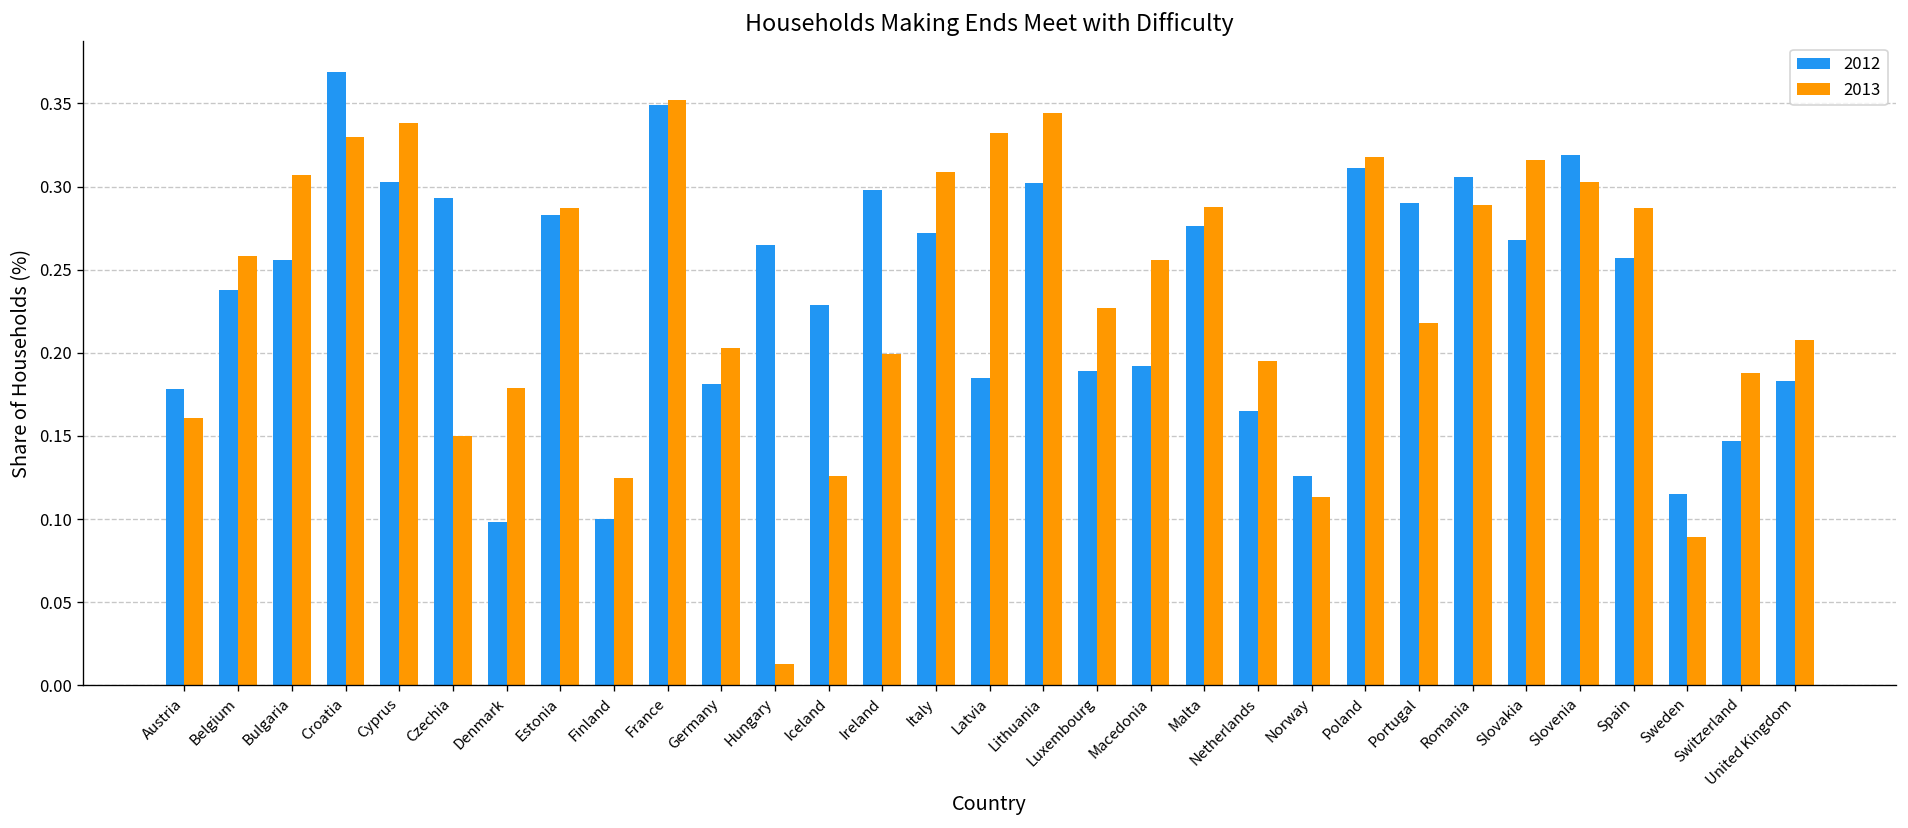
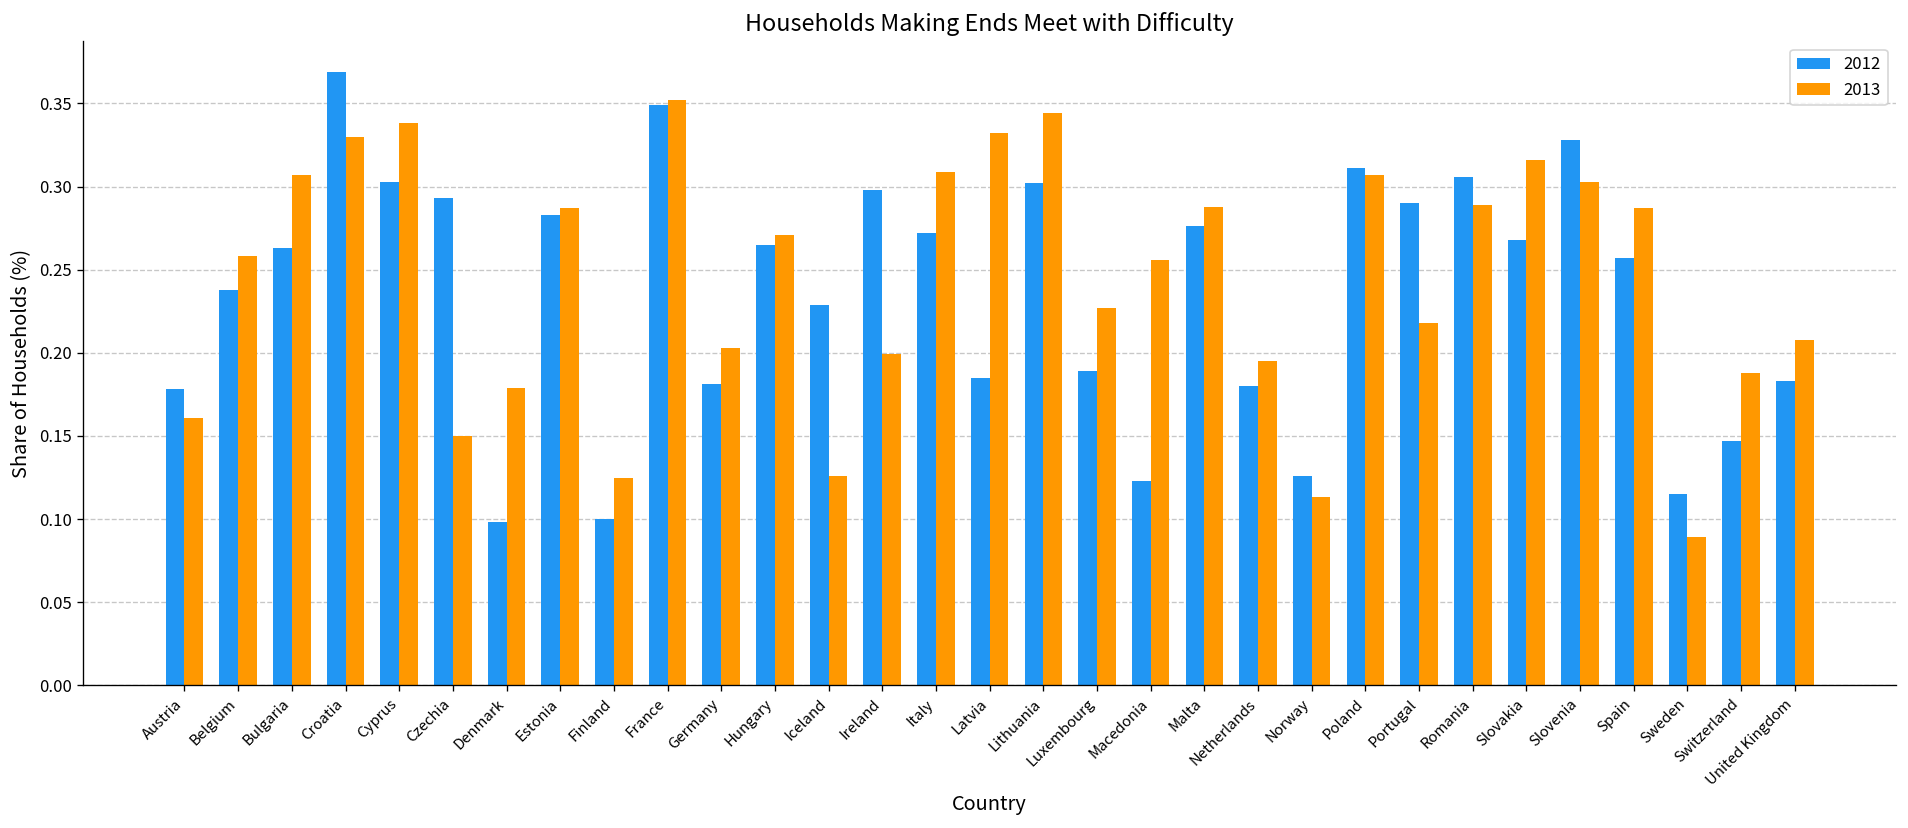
  {
    "2012": {
      "Austria": 0.178,
      "Belgium": 0.238,
-     "Bulgaria": 0.256,
+     "Bulgaria": 0.263,
      "Croatia": 0.369,
      "Cyprus": 0.303,
      "Czechia": 0.293,
      "Denmark": 0.098,
      "Estonia": 0.283,
      "Finland": 0.100,
      "France": 0.349,
      "Germany": 0.181,
      "Hungary": 0.265,
      "Iceland": 0.229,
      "Ireland": 0.298,
      "Italy": 0.272,
      "Latvia": 0.185,
      "Lithuania": 0.302,
      "Luxembourg": 0.189,
-     "Macedonia": 0.192,
+     "Macedonia": 0.123,
      "Malta": 0.276,
-     "Netherlands": 0.165,
+     "Netherlands": 0.180,
      "Norway": 0.126,
      "Poland": 0.311,
      "Portugal": 0.290,
      "Romania": 0.306,
      "Slovakia": 0.268,
-     "Slovenia": 0.319,
+     "Slovenia": 0.328,
      "Spain": 0.257,
      "Sweden": 0.115,
      "Switzerland": 0.147,
      "United Kingdom": 0.183
    },
    "2013": {
      "Austria": 0.161,
      "Belgium": 0.258,
      "Bulgaria": 0.307,
      "Croatia": 0.330,
      "Cyprus": 0.338,
      "Czechia": 0.150,
      "Denmark": 0.179,
      "Estonia": 0.287,
      "Finland": 0.125,
      "France": 0.352,
      "Germany": 0.203,
-     "Hungary": 0.013,
+     "Hungary": 0.271,
      "Iceland": 0.126,
      "Ireland": 0.199,
      "Italy": 0.309,
      "Latvia": 0.332,
      "Lithuania": 0.344,
      "Luxembourg": 0.227,
      "Macedonia": 0.256,
      "Malta": 0.288,
      "Netherlands": 0.195,
      "Norway": 0.113,
-     "Poland": 0.318,
+     "Poland": 0.307,
      "Portugal": 0.218,
      "Romania": 0.289,
      "Slovakia": 0.316,
      "Slovenia": 0.303,
      "Spain": 0.287,
      "Sweden": 0.089,
      "Switzerland": 0.188,
      "United Kingdom": 0.208
    }
  }
